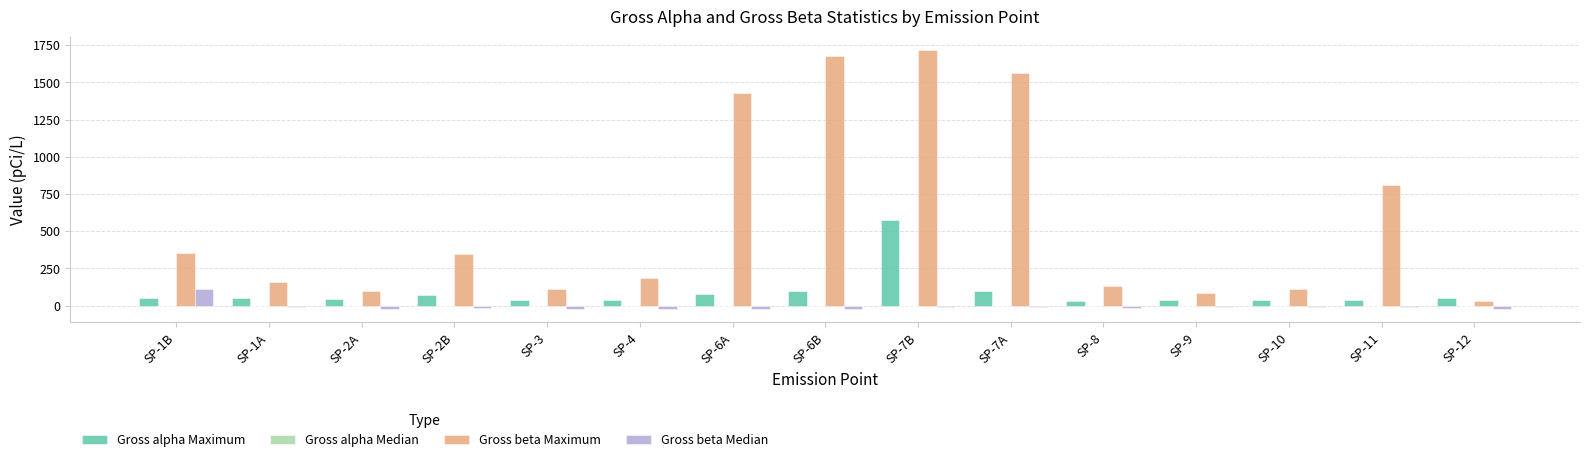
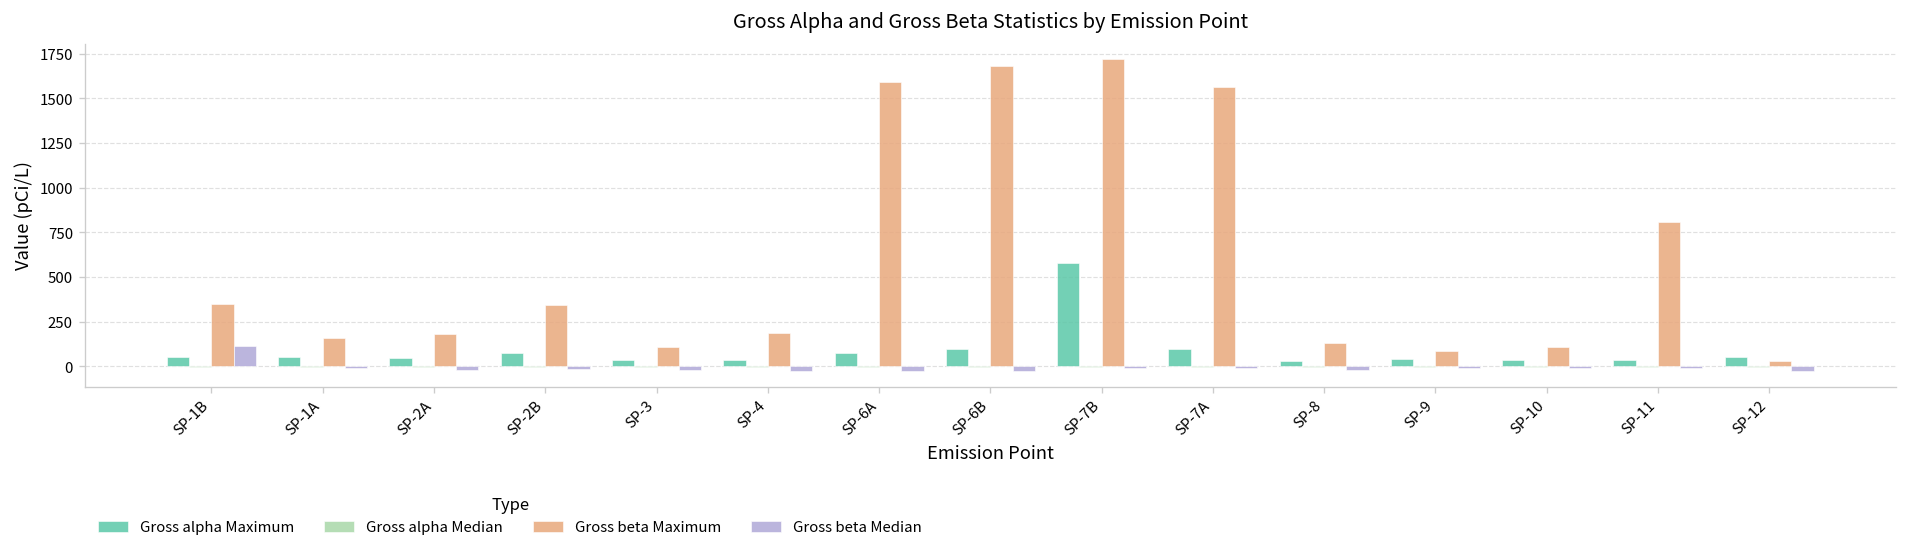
  {
    "Gross alpha Maximum": {
      "SP-1B": 50,
      "SP-1A": 50,
      "SP-2A": 50,
      "SP-2B": 70,
      "SP-3": 30,
      "SP-4": 40,
      "SP-6A": 80,
      "SP-6B": 100,
      "SP-7B": 580,
      "SP-7A": 100,
      "SP-8": 30,
      "SP-9": 40,
      "SP-10": 30,
      "SP-11": 40,
      "SP-12": 50
    },
    "Gross beta Maximum": {
      "SP-1B": 350,
      "SP-1A": 160,
-     "SP-2A": 100,
+     "SP-2A": 180,
      "SP-2B": 350,
      "SP-3": 110,
      "SP-4": 190,
-     "SP-6A": 1430,
+     "SP-6A": 1590,
      "SP-6B": 1680,
      "SP-7B": 1720,
      "SP-7A": 1560,
      "SP-8": 130,
      "SP-9": 90,
      "SP-10": 110,
      "SP-11": 810,
      "SP-12": 30
    },
    "Gross beta Median": {
      "SP-1B": 110,
      "SP-2A": -20,
      "SP-3": -20,
      "SP-4": -30,
      "SP-6A": -30,
      "SP-6B": -30,
      "SP-8": -20,
      "SP-12": -20
    }
  }
